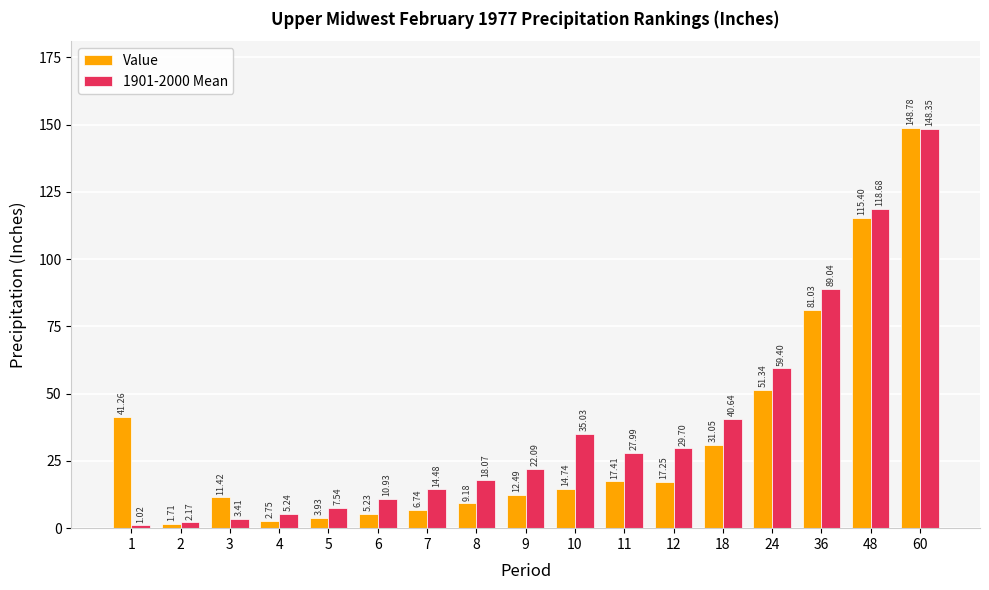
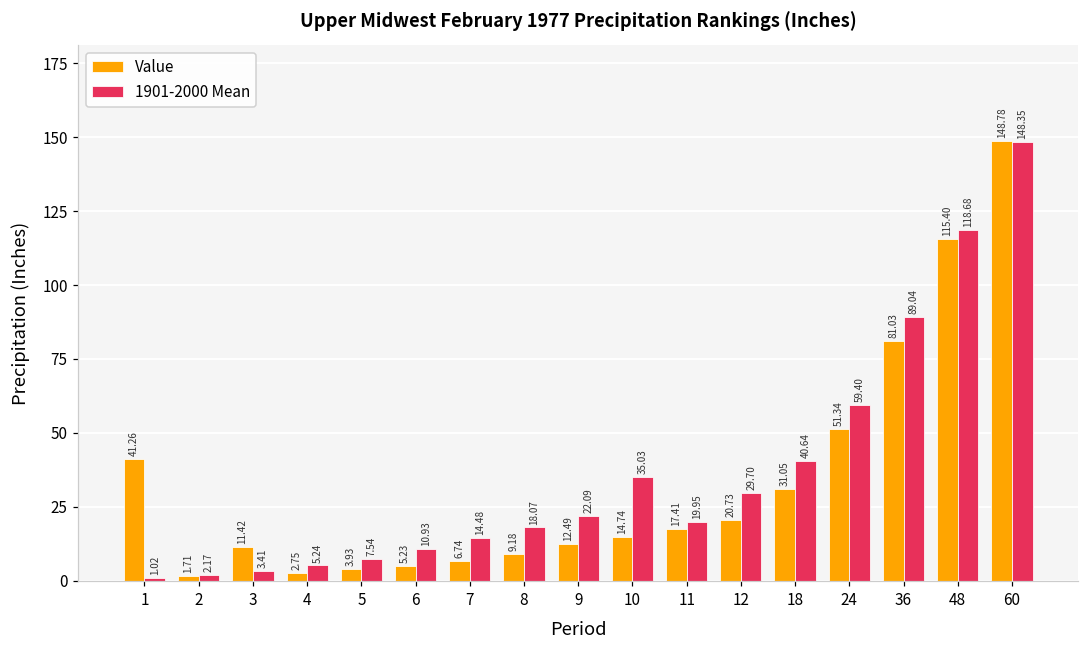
  {
    "Value": {
      "1": 41.26,
      "2": 1.71,
      "3": 11.42,
      "4": 2.75,
      "5": 3.93,
      "6": 5.23,
      "7": 6.74,
      "8": 9.18,
      "9": 12.49,
      "10": 14.74,
      "11": 17.41,
-     "12": 17.25,
+     "12": 20.73,
      "18": 31.05,
      "24": 51.34,
      "36": 81.03,
      "48": 115.40,
      "60": 148.78
    },
    "1901-2000 Mean": {
      "1": 1.02,
      "2": 2.17,
      "3": 3.41,
      "4": 5.24,
      "5": 7.54,
      "6": 10.93,
      "7": 14.48,
      "8": 18.07,
      "9": 22.09,
      "10": 35.03,
-     "11": 27.99,
+     "11": 19.95,
      "12": 29.70,
      "18": 40.64,
      "24": 59.40,
      "36": 89.04,
      "48": 118.68,
      "60": 148.35
    }
  }
